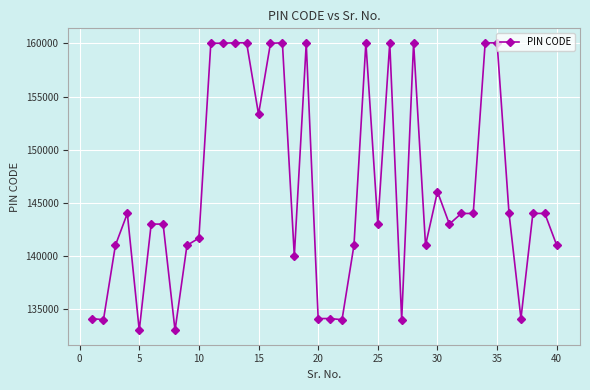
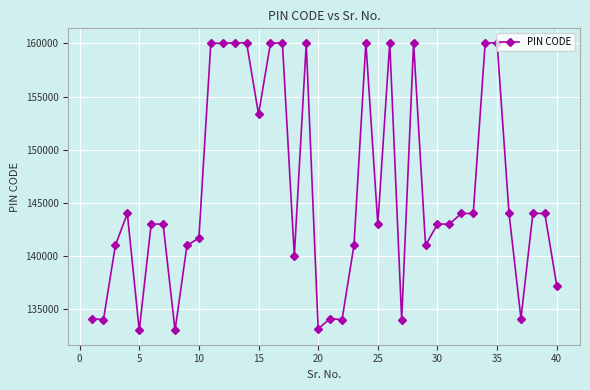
  {
    "5": 133000,
    "10": 141700,
    "15": 153300,
-   "20": 134100,
+   "20": 133100,
    "25": 143000,
-   "30": 146100,
-   "40": 141000
+   "30": 143000,
+   "40": 137200
  }
